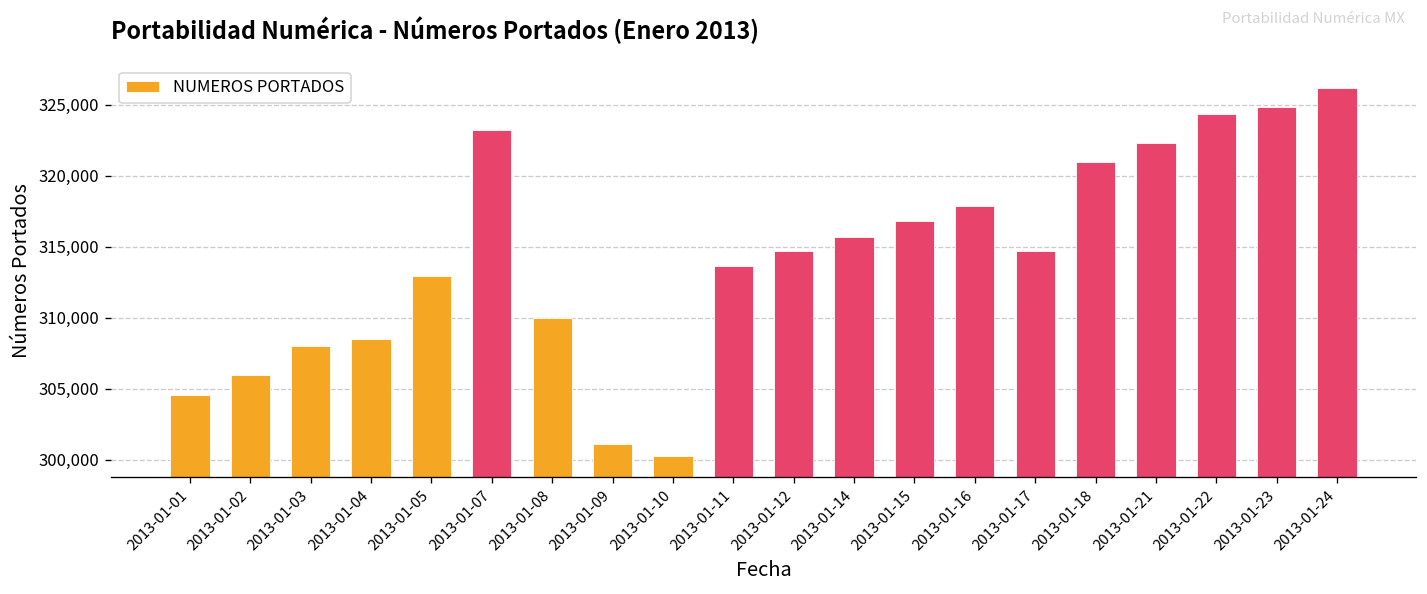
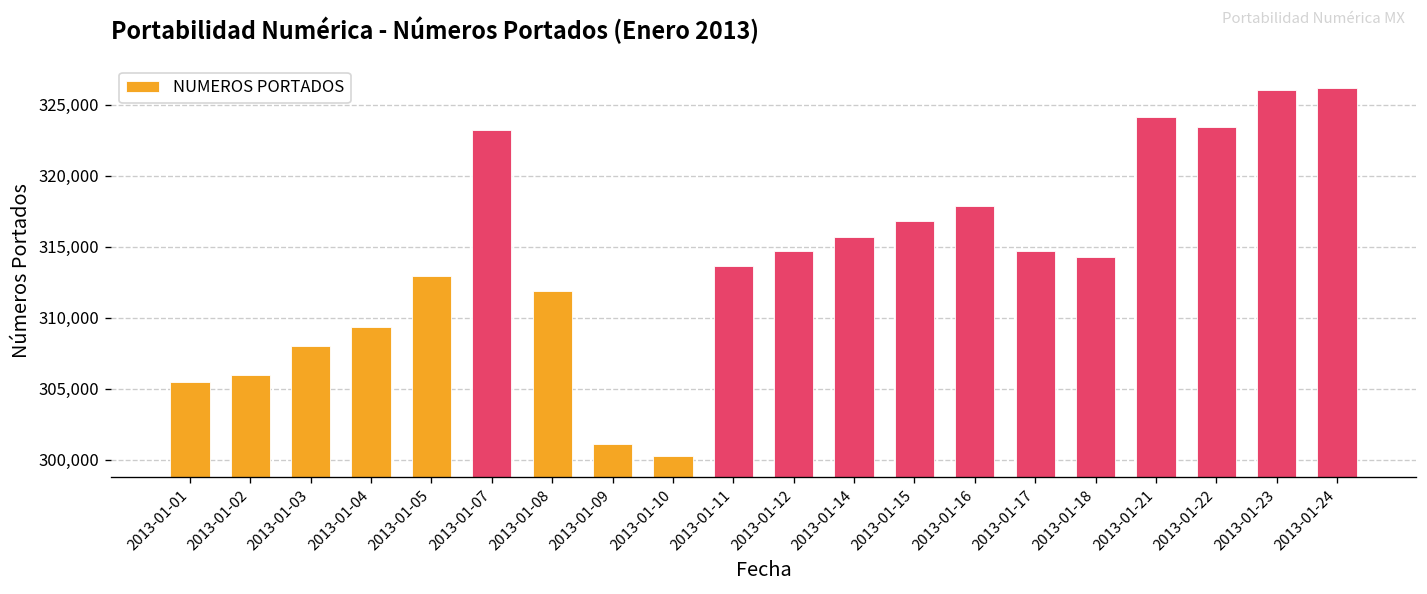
  {
-   "2013-01-01": "304,600",
+   "2013-01-01": "305,500",
    "2013-01-02": "306,000",
    "2013-01-03": "308,000",
-   "2013-01-04": "308,500",
+   "2013-01-04": "309,400",
    "2013-01-05": "312,900",
    "2013-01-07": "323,200",
-   "2013-01-08": "309,900",
+   "2013-01-08": "311,900",
    "2013-01-09": "301,100",
    "2013-01-10": "300,300",
    "2013-01-11": "313,600",
    "2013-01-12": "314,700",
    "2013-01-14": "315,700",
    "2013-01-15": "316,800",
    "2013-01-16": "317,900",
    "2013-01-17": "314,700",
-   "2013-01-18": "320,900",
-   "2013-01-21": "322,300",
-   "2013-01-22": "324,300",
-   "2013-01-23": "324,800",
+   "2013-01-18": "314,300",
+   "2013-01-21": "324,100",
+   "2013-01-22": "323,400",
+   "2013-01-23": "326,000",
    "2013-01-24": "326,200"
  }
